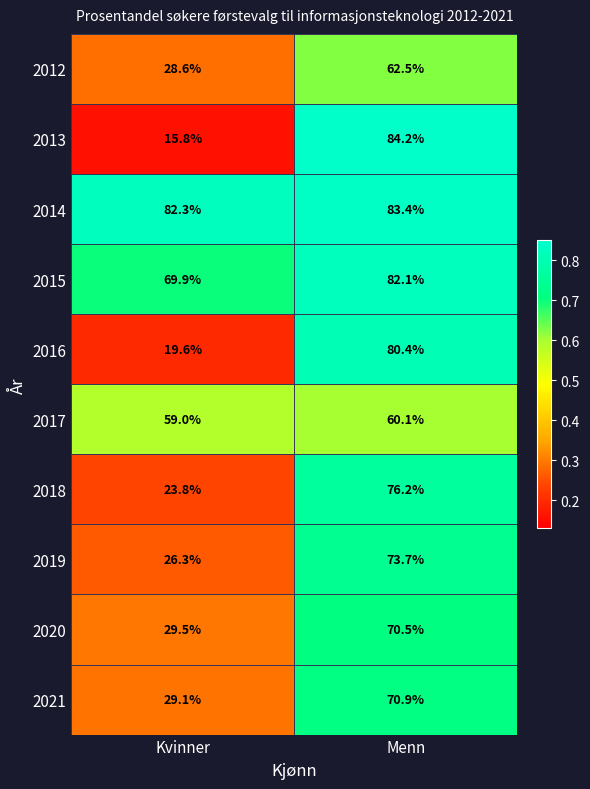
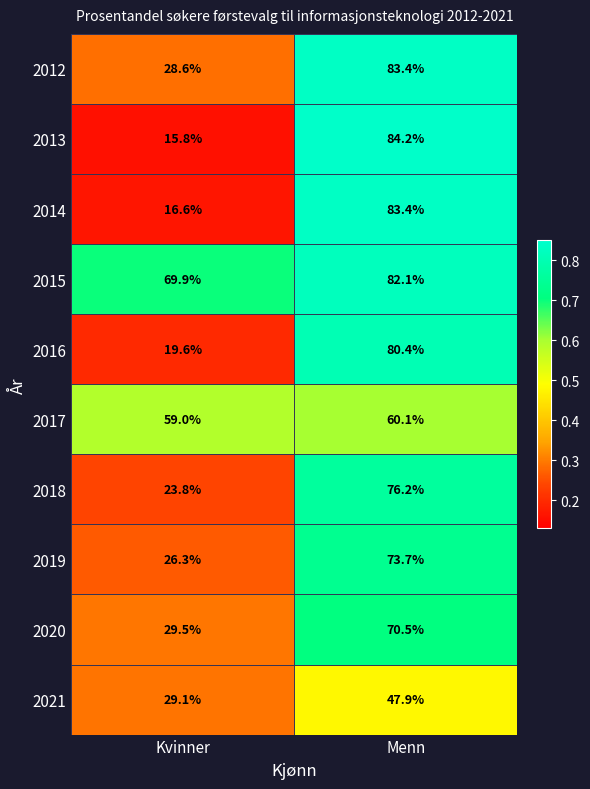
  {
    "2012": {
      "Kvinner": "28.6%",
-     "Menn": "62.5%"
+     "Menn": "83.4%"
    },
    "2013": {
      "Kvinner": "15.8%",
      "Menn": "84.2%"
    },
    "2014": {
-     "Kvinner": "82.3%",
+     "Kvinner": "16.6%",
      "Menn": "83.4%"
    },
    "2015": {
      "Kvinner": "69.9%",
      "Menn": "82.1%"
    },
    "2016": {
      "Kvinner": "19.6%",
      "Menn": "80.4%"
    },
    "2017": {
      "Kvinner": "59.0%",
      "Menn": "60.1%"
    },
    "2018": {
      "Kvinner": "23.8%",
      "Menn": "76.2%"
    },
    "2019": {
      "Kvinner": "26.3%",
      "Menn": "73.7%"
    },
    "2020": {
      "Kvinner": "29.5%",
      "Menn": "70.5%"
    },
    "2021": {
      "Kvinner": "29.1%",
-     "Menn": "70.9%"
+     "Menn": "47.9%"
    }
  }
